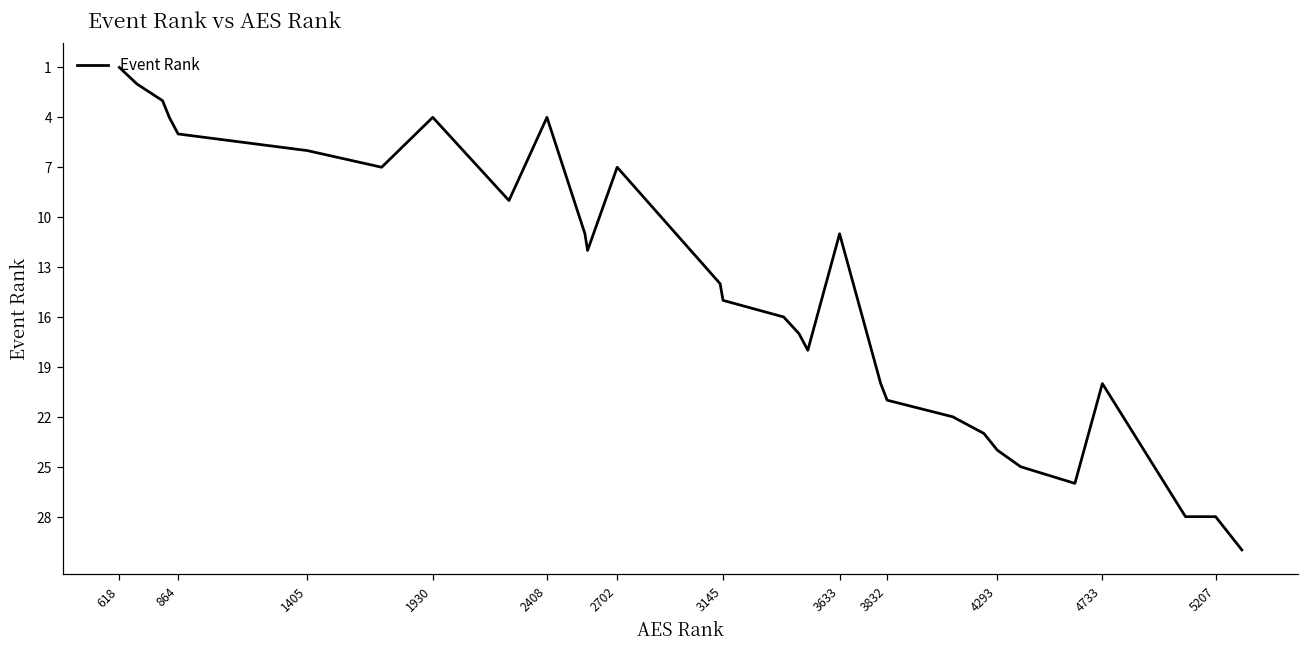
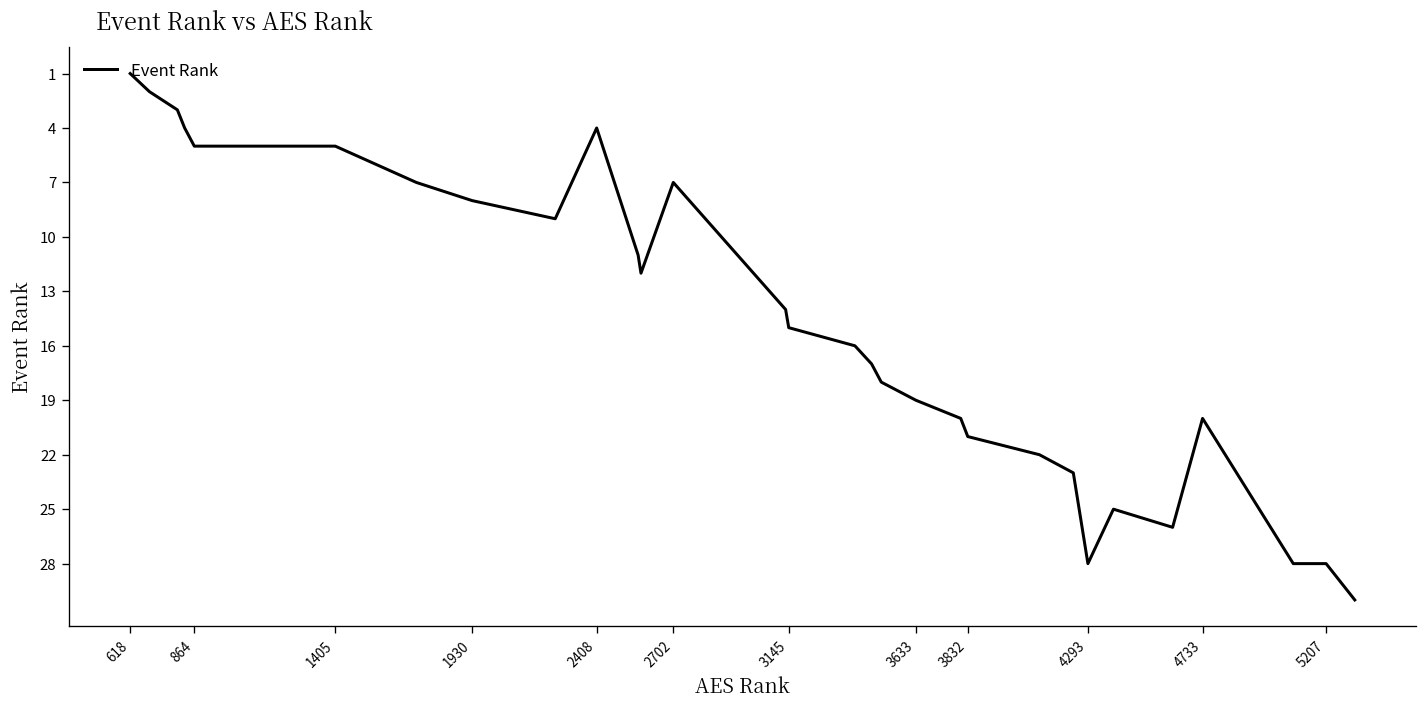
  {
    "618": 1,
    "864": 5,
-   "1405": 6,
-   "1930": 4,
+   "1405": 5,
+   "1930": 8,
    "2408": 4,
    "2702": 7,
    "3145": 15,
-   "3633": 11,
+   "3633": 19,
    "3832": 21,
-   "4293": 24,
+   "4293": 28,
    "4733": 20,
    "5207": 28
  }
